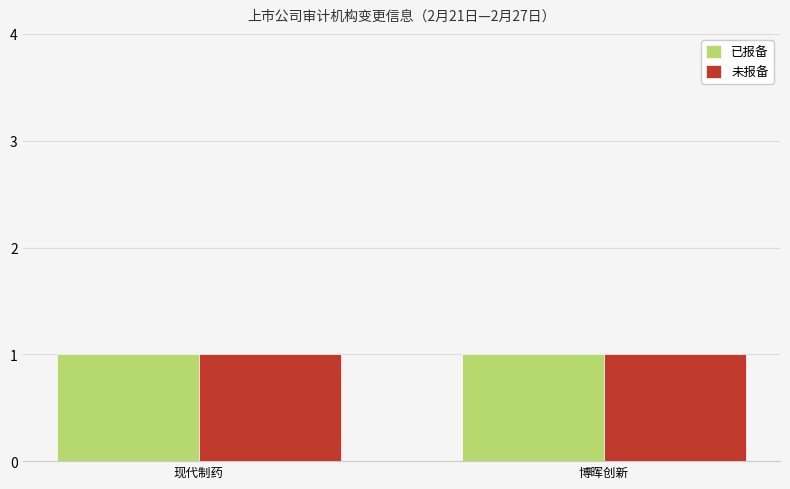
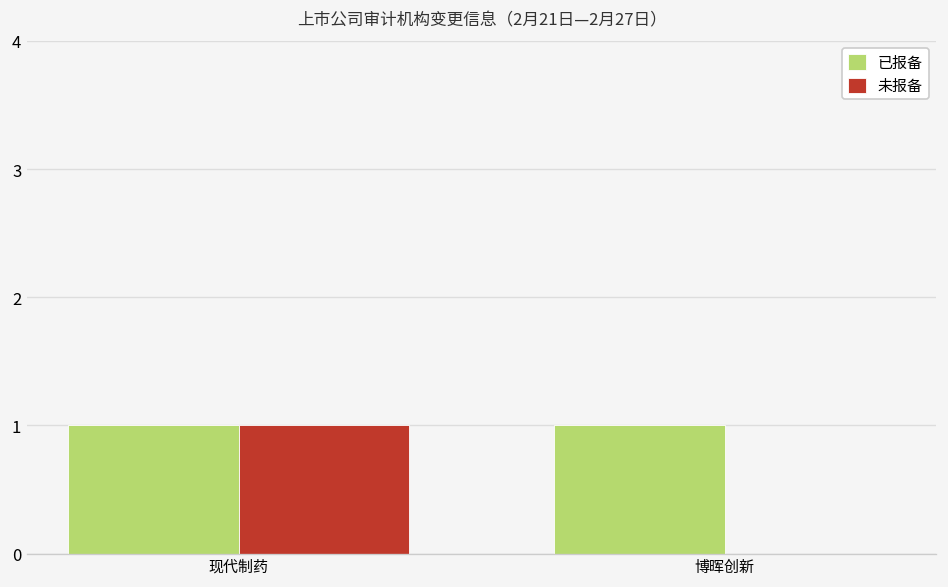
  {
    "已报备": {
      "现代制药": 1,
      "博晖创新": 1
    },
    "未报备": {
      "现代制药": 1,
-     "博晖创新": 1
+     "博晖创新": 0
    }
  }
